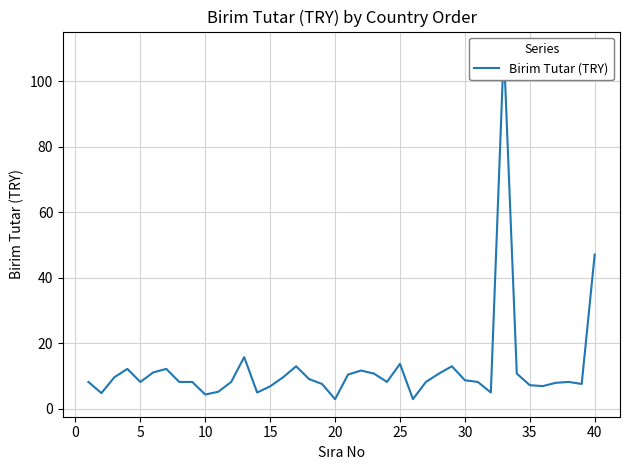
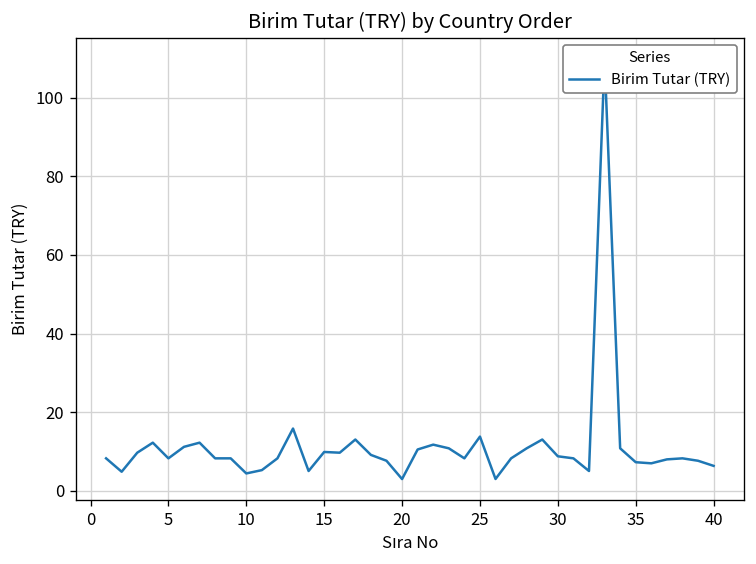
  {
    "5": 8,
    "10": 4,
-   "15": 7,
+   "15": 10,
    "20": 3,
    "25": 14,
    "30": 9,
    "35": 7,
-   "40": 47
+   "40": 6
  }
